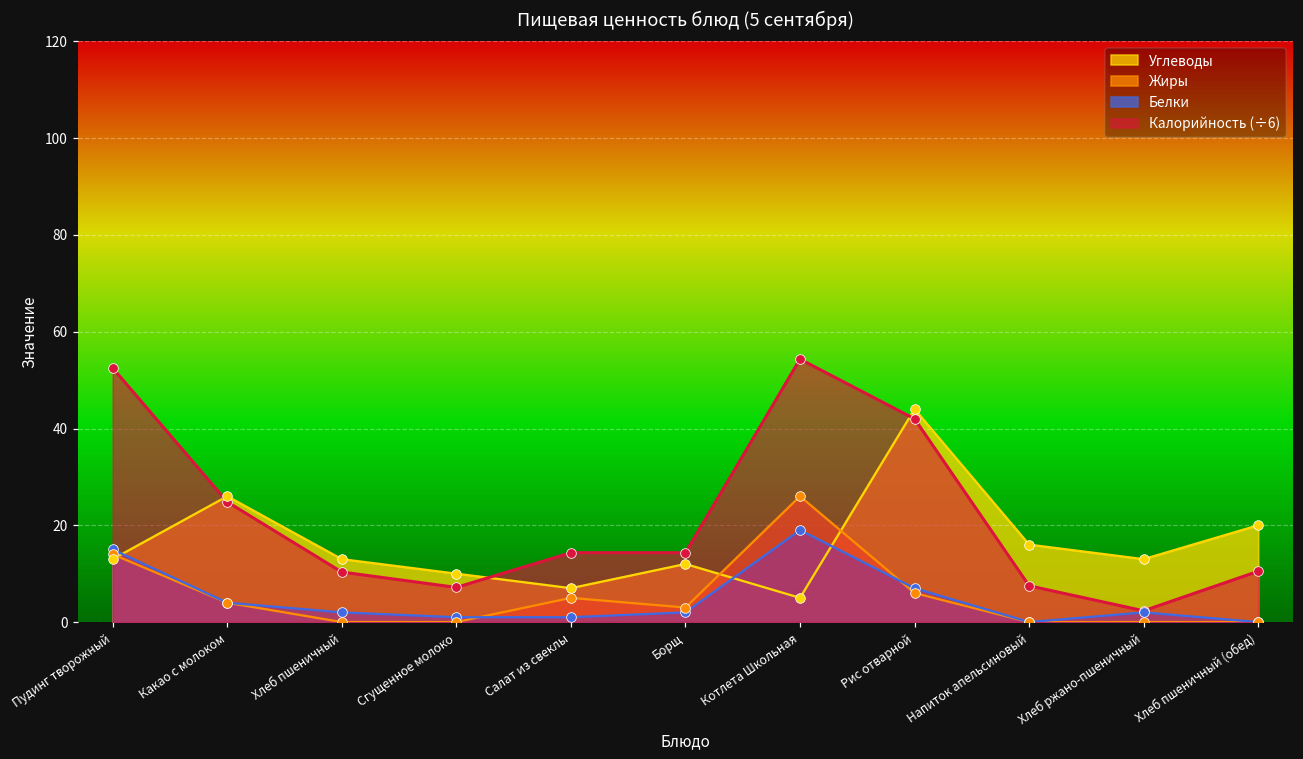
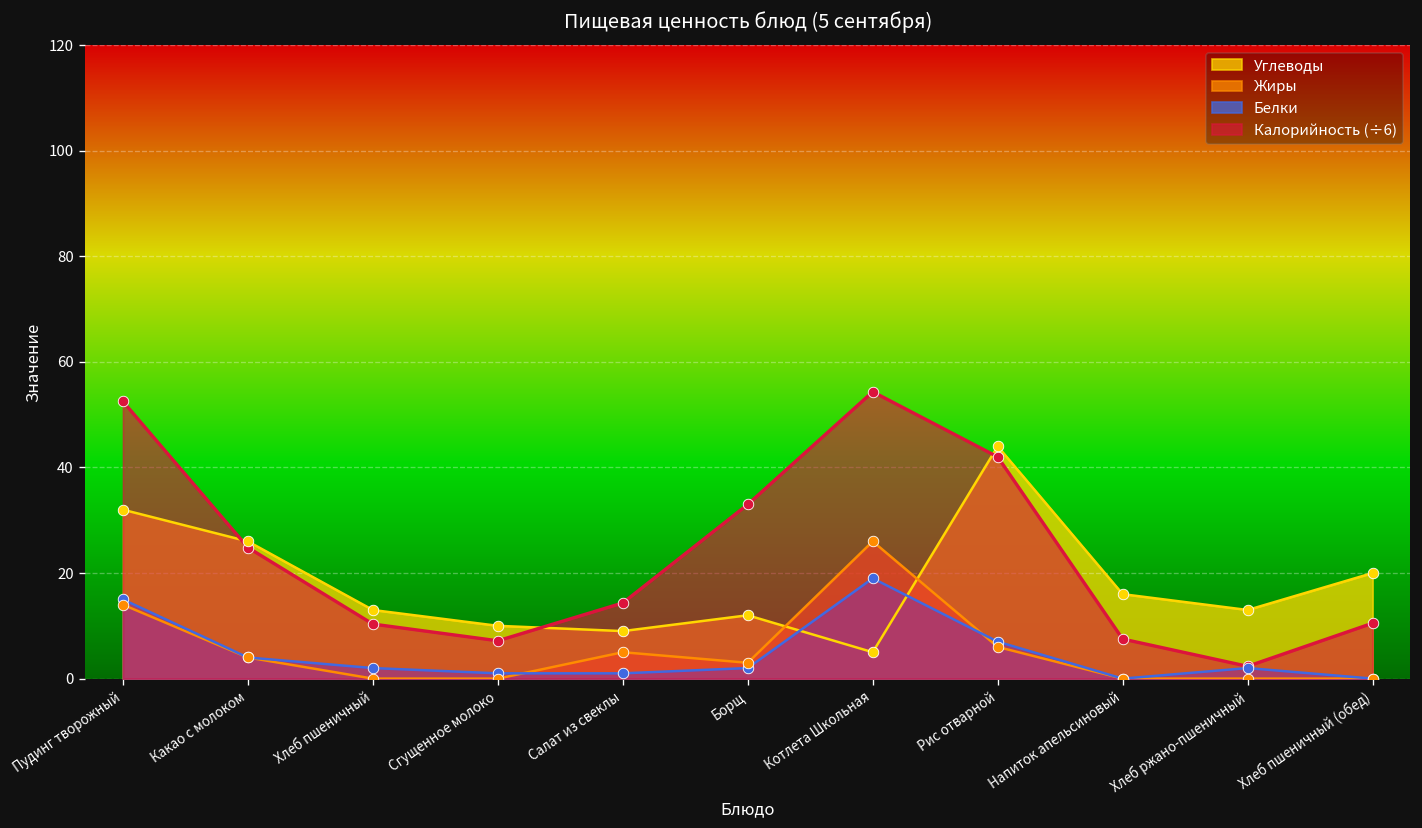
  {
    "Углеводы": {
-     "Пудинг творожный": 13,
+     "Пудинг творожный": 32,
      "Какао с молоком": 26,
      "Хлеб пшеничный": 13,
      "Сгущенное молоко": 10,
-     "Салат из свеклы": 7,
+     "Салат из свеклы": 9,
      "Борщ": 12,
      "Котлета Школьная": 5,
      "Рис отварной": 44,
      "Напиток апельсиновый": 16,
      "Хлеб ржано-пшеничный": 13,
      "Хлеб пшеничный (обед)": 20
    },
    "Жиры": {
      "Пудинг творожный": 14,
      "Хлеб пшеничный": 0,
      "Сгущенное молоко": 0,
      "Салат из свеклы": 5,
      "Борщ": 3,
      "Котлета Школьная": 26,
      "Рис отварной": 6,
      "Хлеб ржано-пшеничный": 0
    },
    "Белки": {
      "Пудинг творожный": 15,
      "Хлеб пшеничный": 2,
      "Сгущенное молоко": 1,
      "Салат из свеклы": 1,
      "Борщ": 2,
      "Котлета Школьная": 19,
      "Рис отварной": 7
    },
    "Калорийность (÷6)": {
      "Пудинг творожный": 53,
      "Какао с молоком": 25,
      "Хлеб пшеничный": 10,
      "Сгущенное молоко": 7,
      "Салат из свеклы": 14,
-     "Борщ": 14,
+     "Борщ": 33,
      "Котлета Школьная": 54,
      "Рис отварной": 42,
      "Напиток апельсиновый": 8,
      "Хлеб пшеничный (обед)": 11
    }
  }
